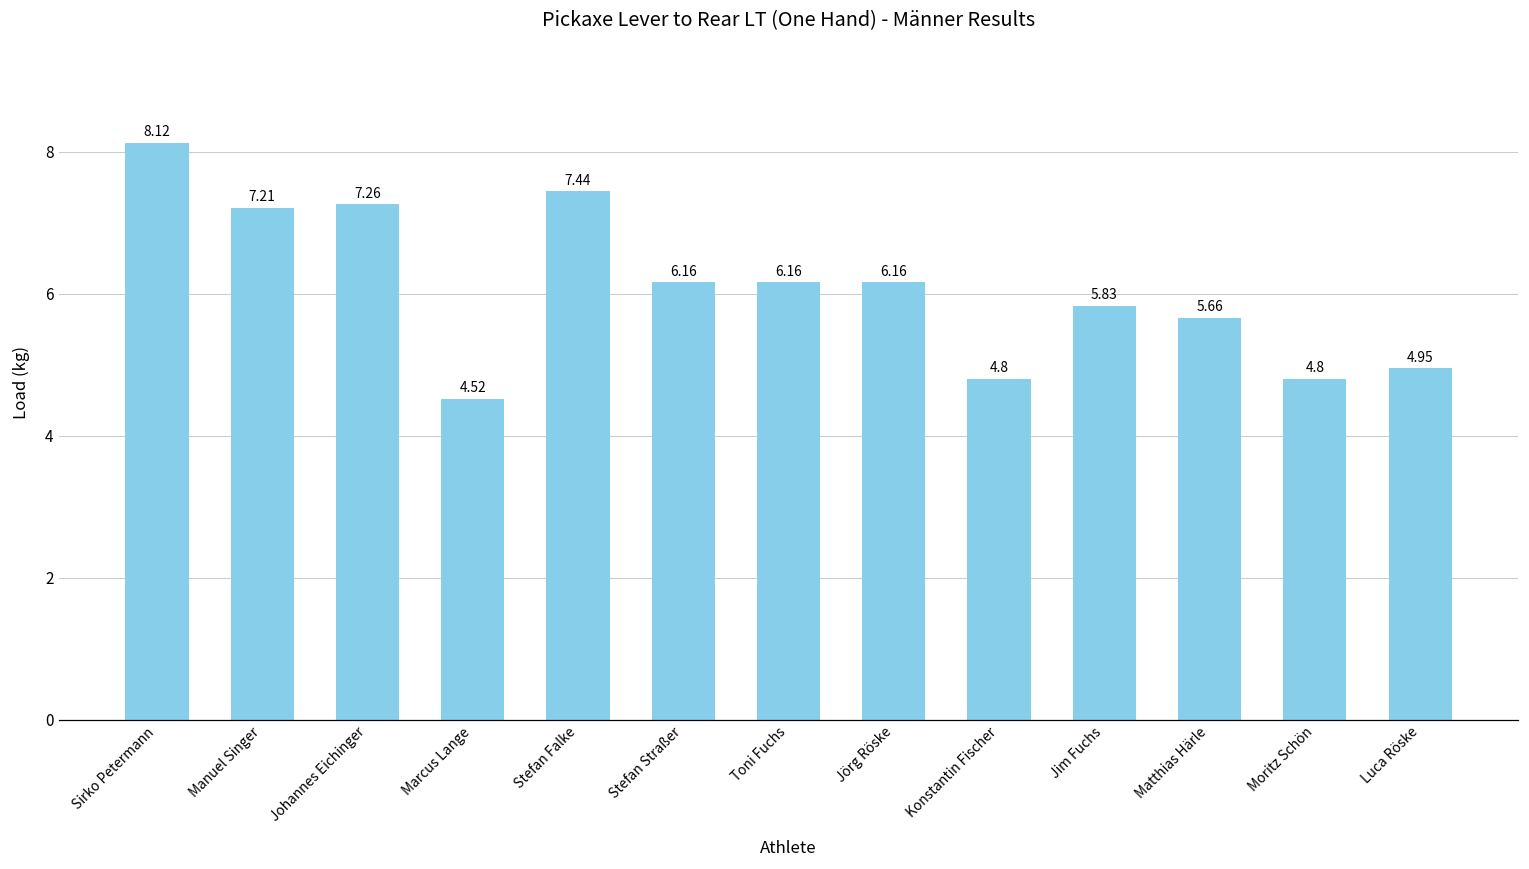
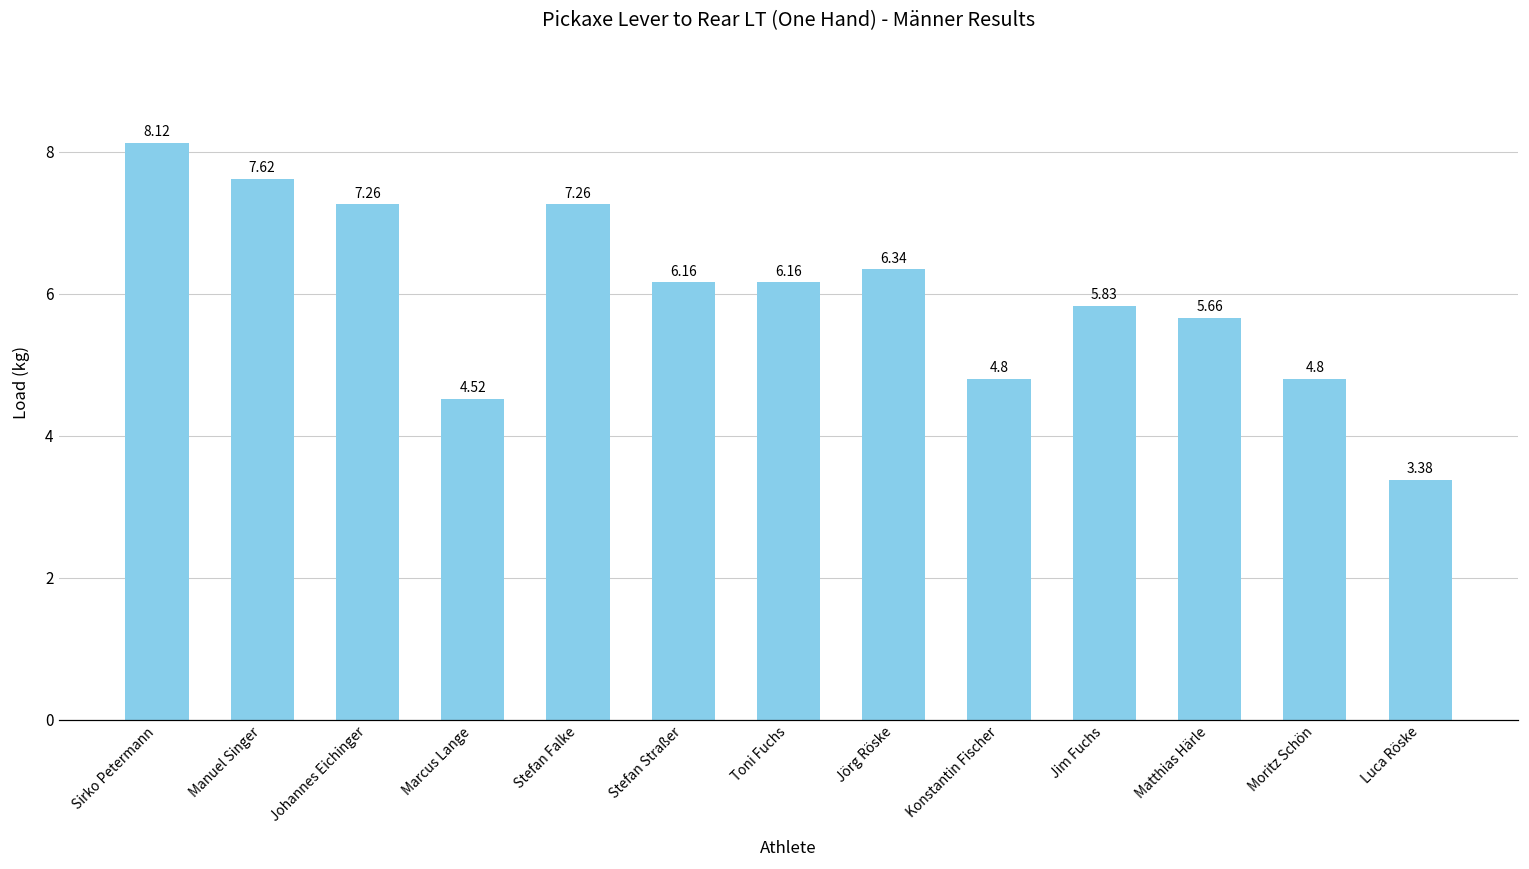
  {
    "Sirko Petermann": 8.12,
-   "Manuel Singer": 7.21,
+   "Manuel Singer": 7.62,
    "Johannes Eichinger": 7.26,
    "Marcus Lange": 4.52,
-   "Stefan Falke": 7.44,
+   "Stefan Falke": 7.26,
    "Stefan Straßer": 6.16,
    "Toni Fuchs": 6.16,
-   "Jörg Röske": 6.16,
+   "Jörg Röske": 6.34,
    "Konstantin Fischer": 4.8,
    "Jim Fuchs": 5.83,
    "Matthias Härle": 5.66,
    "Moritz Schön": 4.8,
-   "Luca Röske": 4.95
+   "Luca Röske": 3.38
  }
